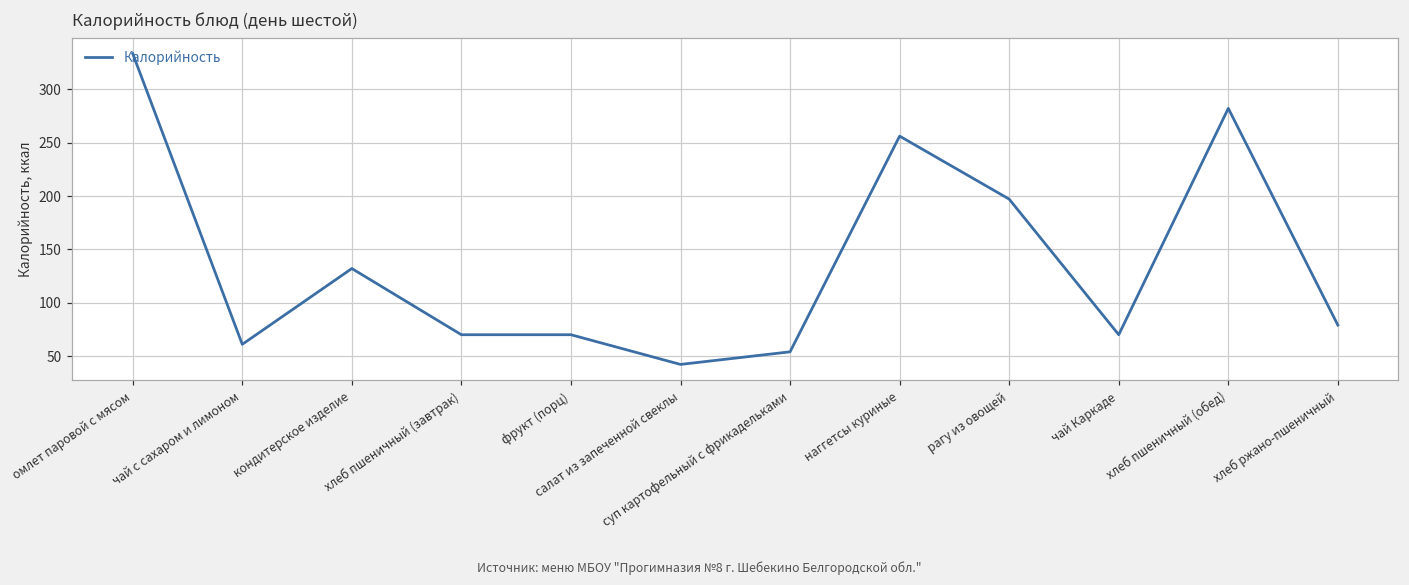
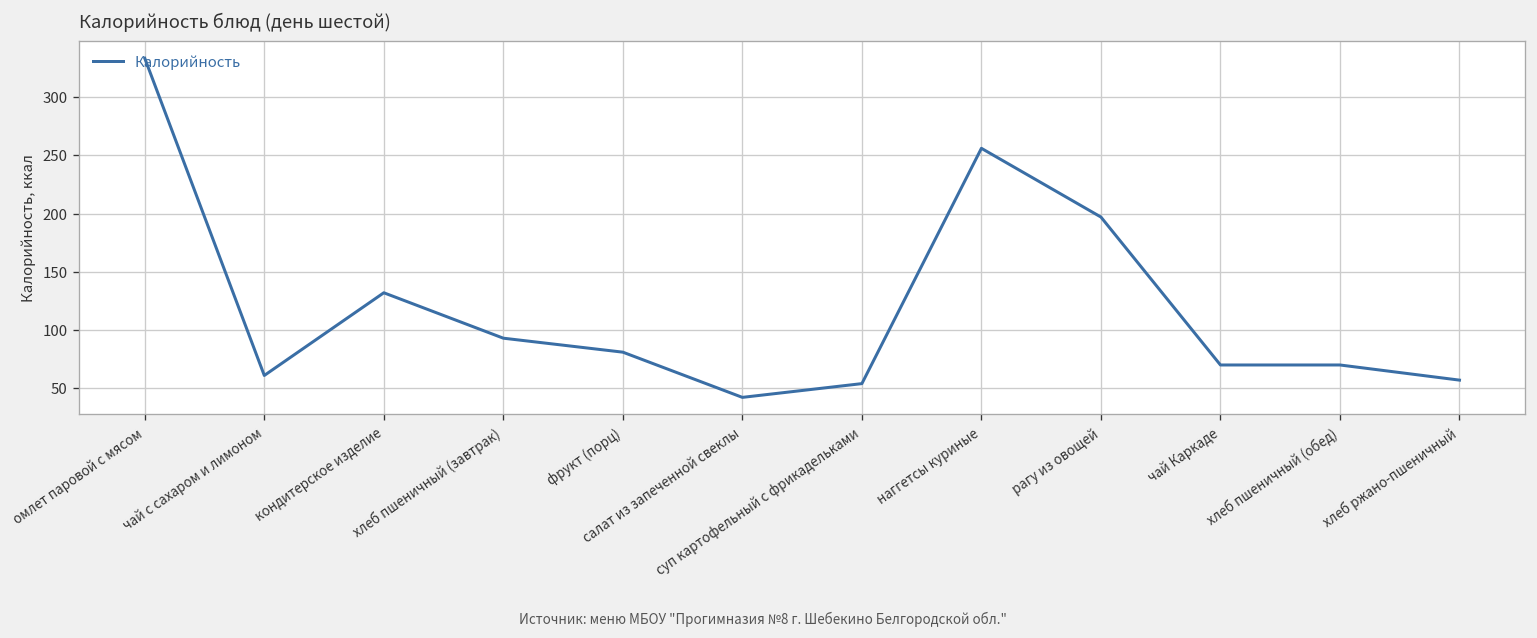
  {
    "омлет паровой с мясом": 330,
    "чай с сахаром и лимоном": 60,
    "кондитерское изделие": 130,
-   "хлеб пшеничный (завтрак)": 70,
-   "фрукт (порц)": 70,
+   "хлеб пшеничный (завтрак)": 90,
+   "фрукт (порц)": 80,
    "салат из запеченной свеклы": 40,
    "суп картофельный с фрикадельками": 50,
    "наггетсы куриные": 260,
    "рагу из овощей": 200,
    "чай Каркаде": 70,
-   "хлеб пшеничный (обед)": 280,
-   "хлеб ржано-пшеничный": 80
+   "хлеб пшеничный (обед)": 70,
+   "хлеб ржано-пшеничный": 60
  }
